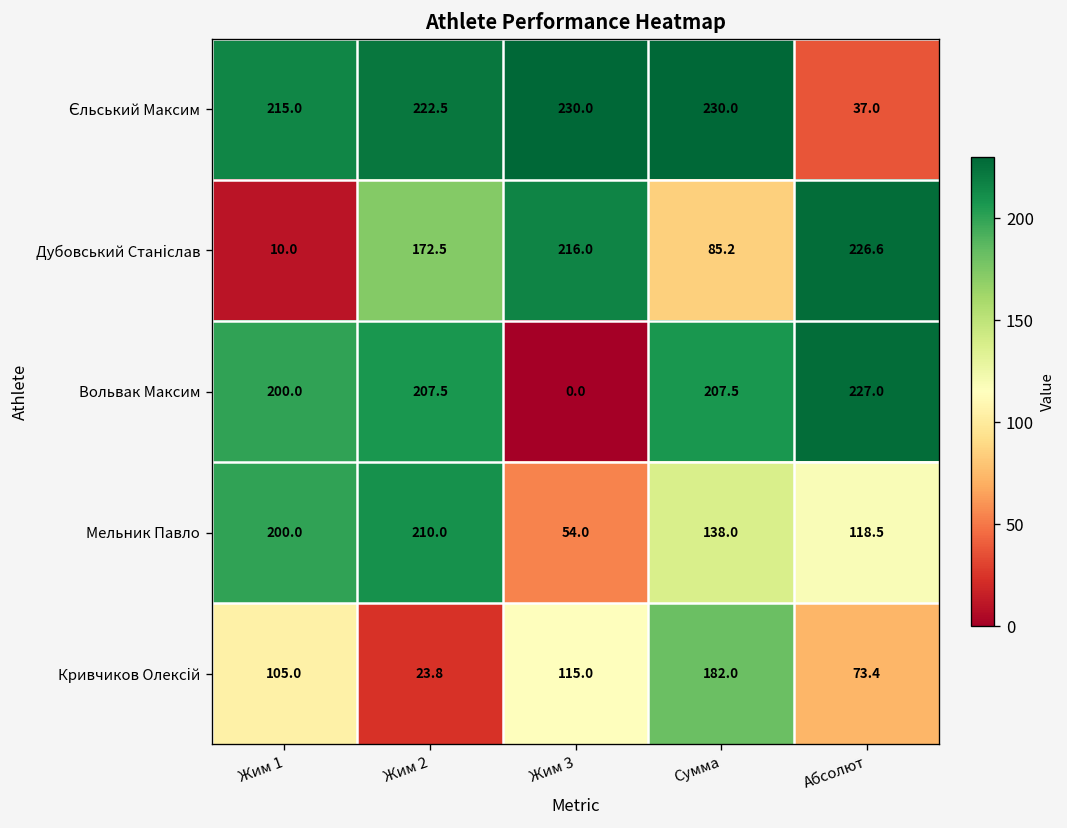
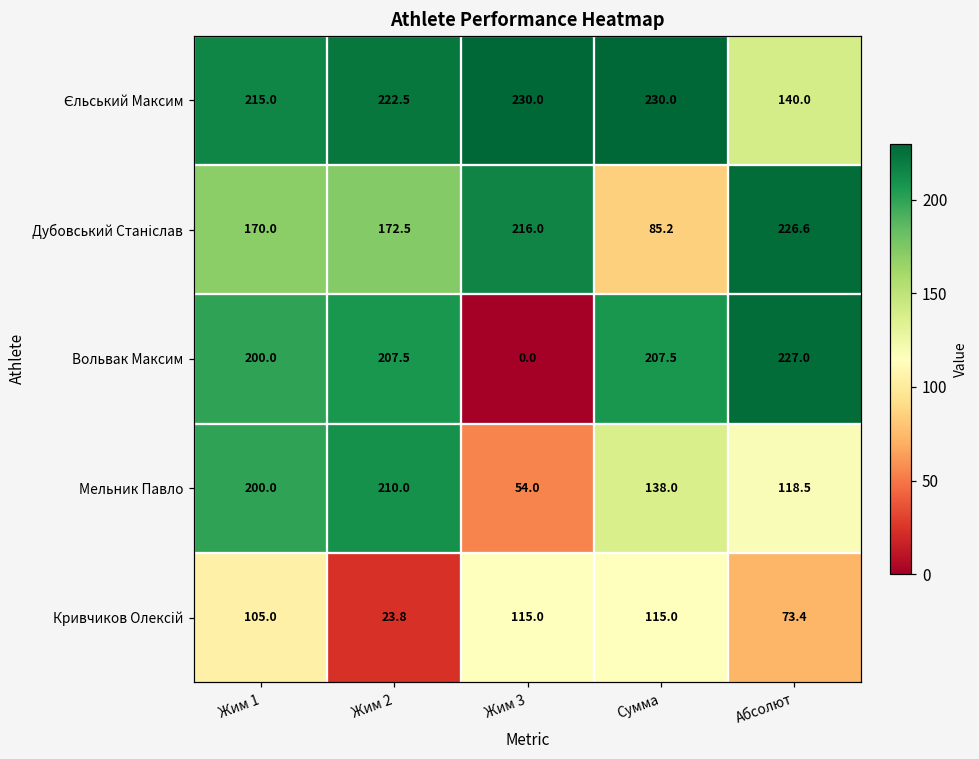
  {
    "Єльський Максим": {
      "Жим 1": 215.0,
      "Жим 2": 222.5,
      "Жим 3": 230.0,
      "Сумма": 230.0,
-     "Абсолют": 37.0
+     "Абсолют": 140.0
    },
    "Дубовський Станіслав": {
-     "Жим 1": 10.0,
+     "Жим 1": 170.0,
      "Жим 2": 172.5,
      "Жим 3": 216.0,
      "Сумма": 85.2,
      "Абсолют": 226.6
    },
    "Вольвак Максим": {
      "Жим 1": 200.0,
      "Жим 2": 207.5,
      "Жим 3": 0.0,
      "Сумма": 207.5,
      "Абсолют": 227.0
    },
    "Мельник Павло": {
      "Жим 1": 200.0,
      "Жим 2": 210.0,
      "Жим 3": 54.0,
      "Сумма": 138.0,
      "Абсолют": 118.5
    },
    "Кривчиков Олексій": {
      "Жим 1": 105.0,
      "Жим 2": 23.8,
      "Жим 3": 115.0,
-     "Сумма": 182.0,
+     "Сумма": 115.0,
      "Абсолют": 73.4
    }
  }
